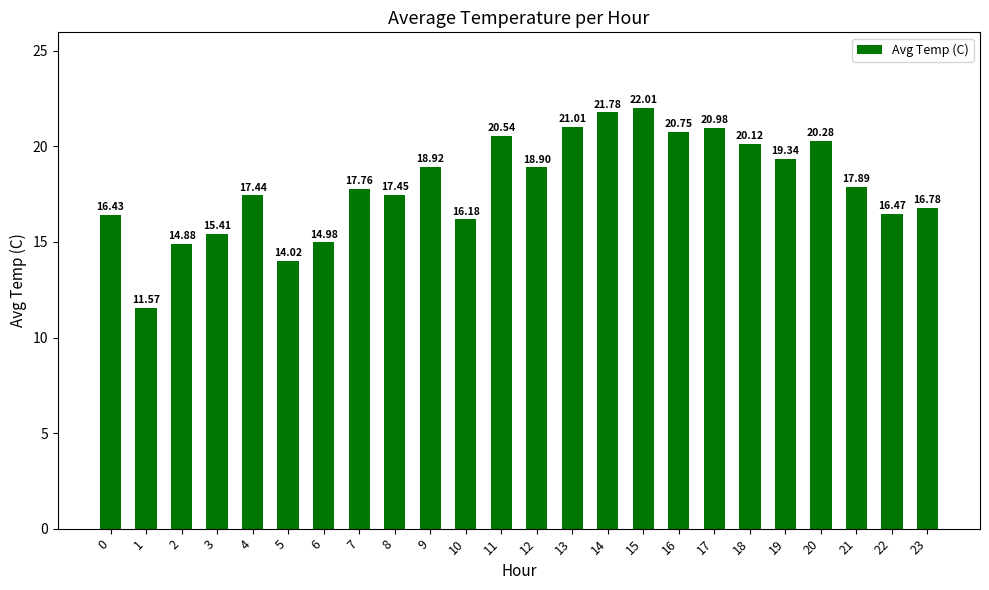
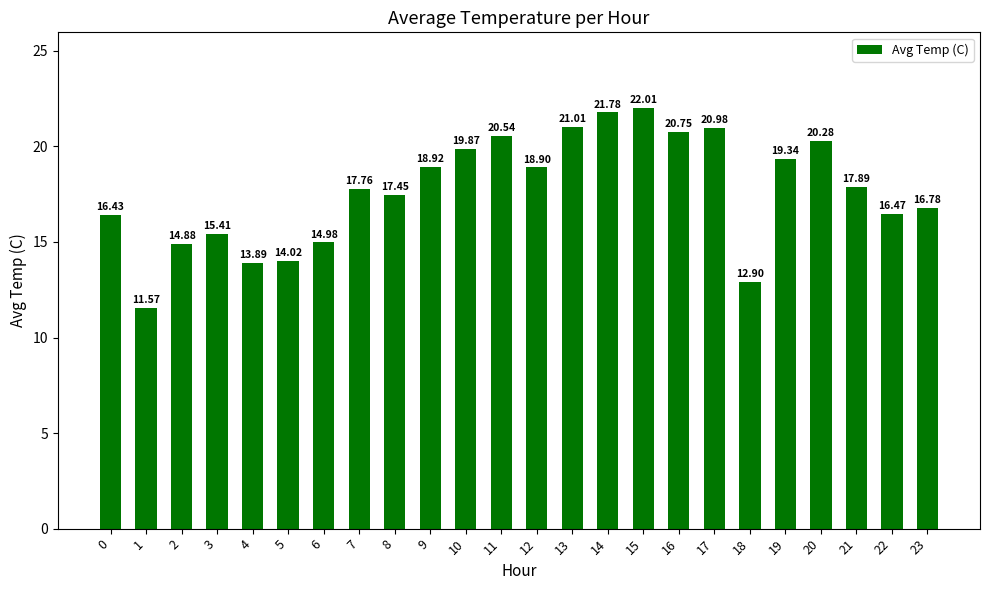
  {
    "0": 16.43,
    "1": 11.57,
    "2": 14.88,
    "3": 15.41,
-   "4": 17.44,
+   "4": 13.89,
    "5": 14.02,
    "6": 14.98,
    "7": 17.76,
    "8": 17.45,
    "9": 18.92,
-   "10": 16.18,
+   "10": 19.87,
    "11": 20.54,
    "12": 18.90,
    "13": 21.01,
    "14": 21.78,
    "15": 22.01,
    "16": 20.75,
    "17": 20.98,
-   "18": 20.12,
+   "18": 12.90,
    "19": 19.34,
    "20": 20.28,
    "21": 17.89,
    "22": 16.47,
    "23": 16.78
  }
